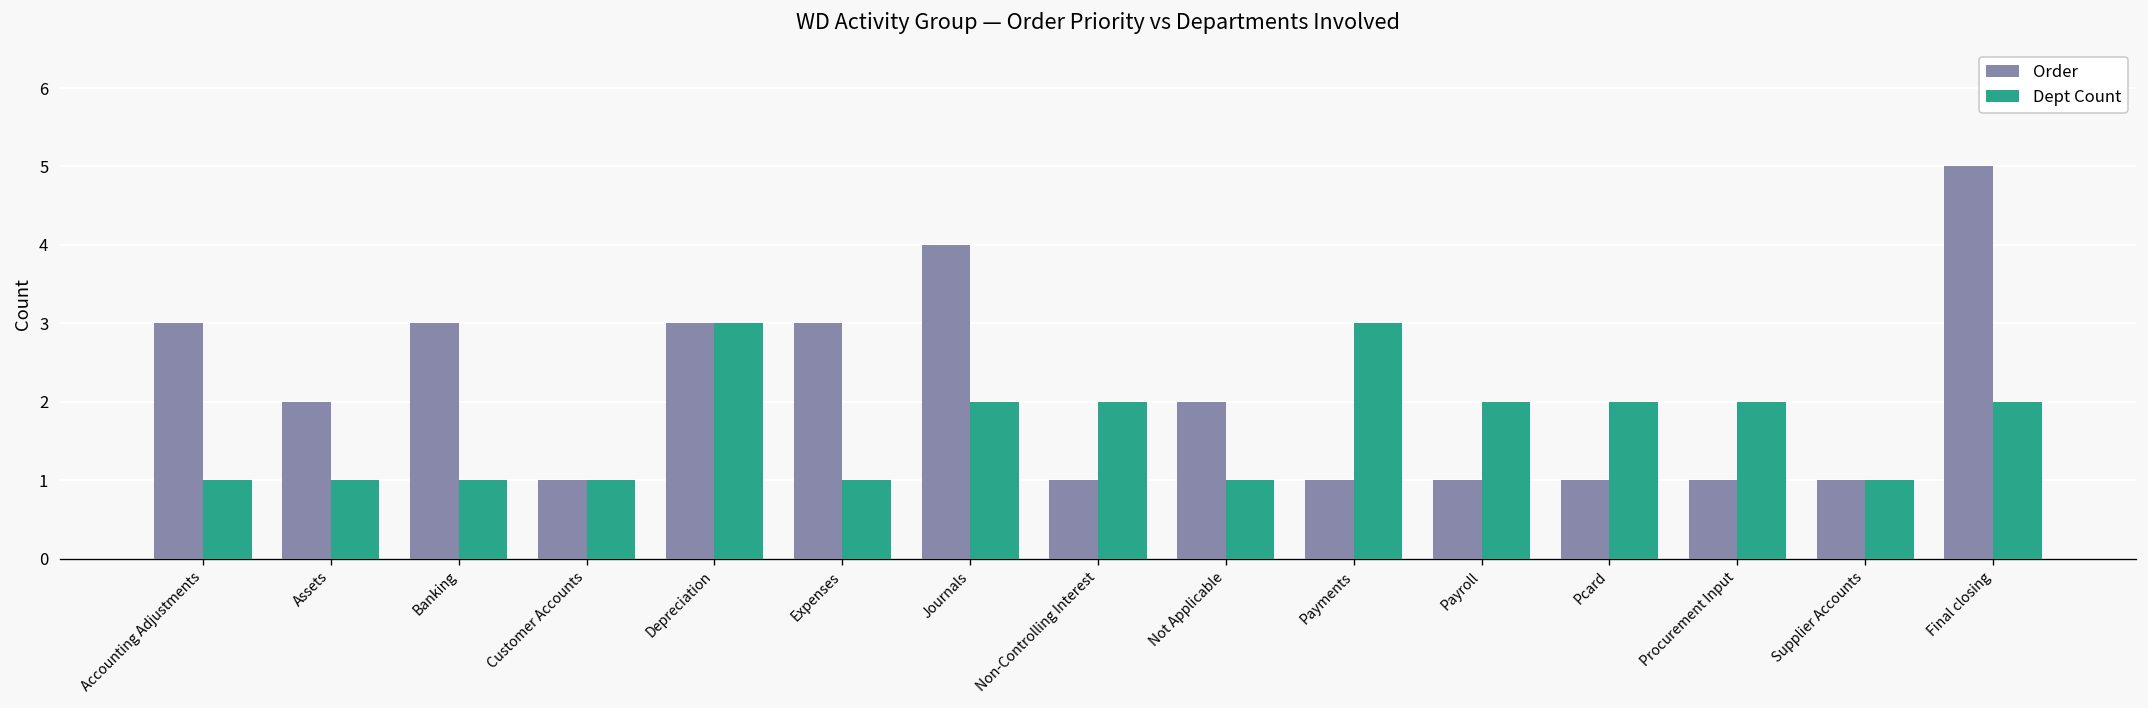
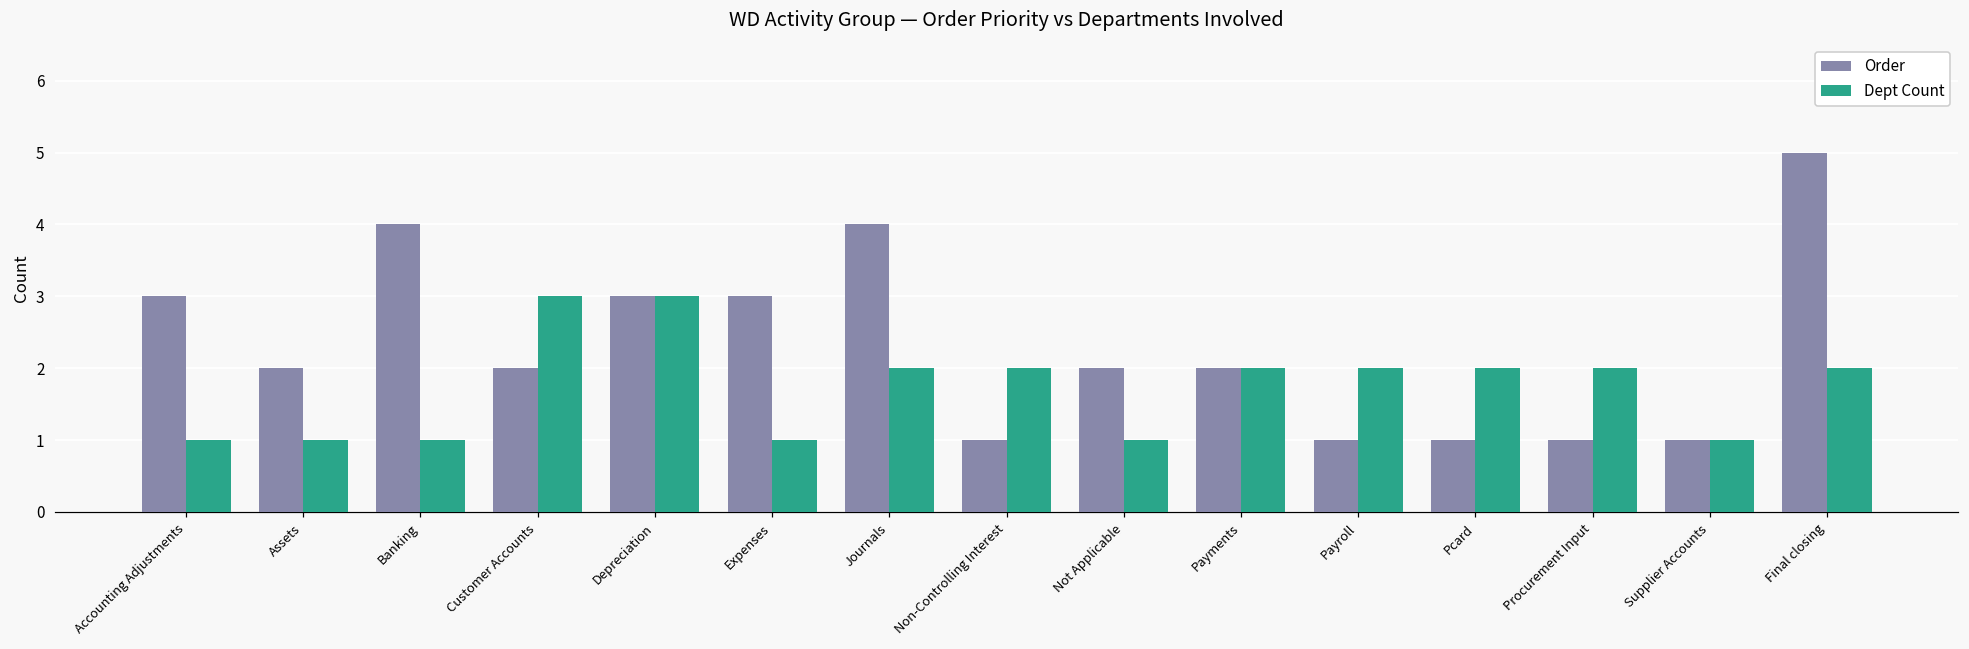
  {
    "Order": {
      "Accounting Adjustments": 3,
      "Assets": 2,
-     "Banking": 3,
-     "Customer Accounts": 1,
+     "Banking": 4,
+     "Customer Accounts": 2,
      "Depreciation": 3,
      "Expenses": 3,
      "Journals": 4,
      "Non-Controlling Interest": 1,
      "Not Applicable": 2,
-     "Payments": 1,
+     "Payments": 2,
      "Payroll": 1,
      "Pcard": 1,
      "Procurement Input": 1,
      "Supplier Accounts": 1,
      "Final closing": 5
    },
    "Dept Count": {
      "Accounting Adjustments": 1,
      "Assets": 1,
      "Banking": 1,
-     "Customer Accounts": 1,
+     "Customer Accounts": 3,
      "Depreciation": 3,
      "Expenses": 1,
      "Journals": 2,
      "Non-Controlling Interest": 2,
      "Not Applicable": 1,
-     "Payments": 3,
+     "Payments": 2,
      "Payroll": 2,
      "Pcard": 2,
      "Procurement Input": 2,
      "Supplier Accounts": 1,
      "Final closing": 2
    }
  }
